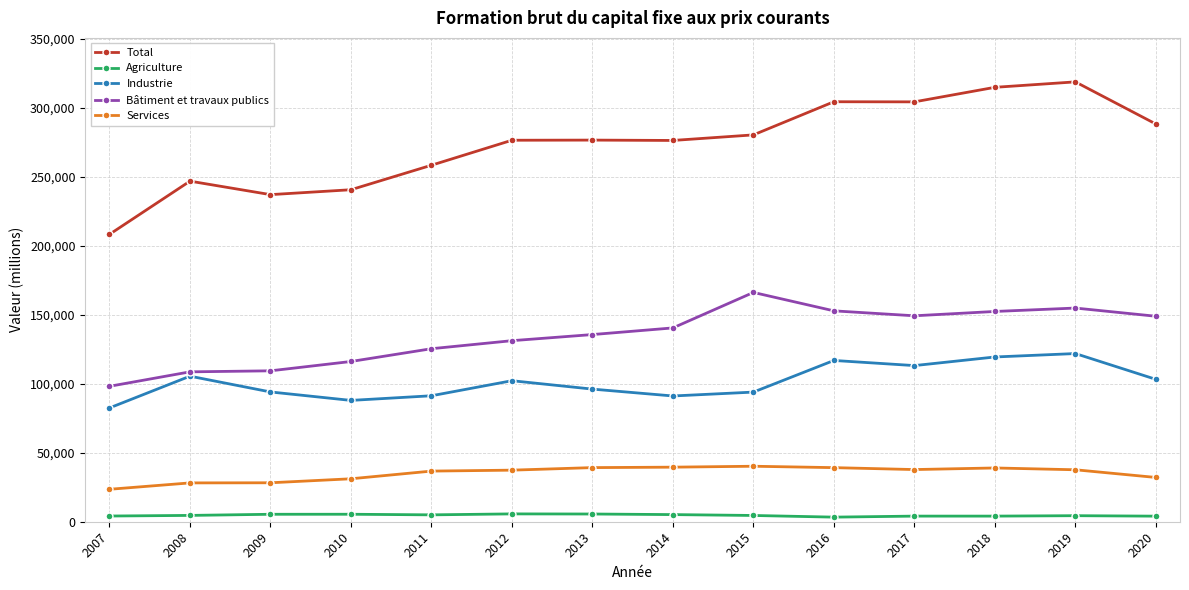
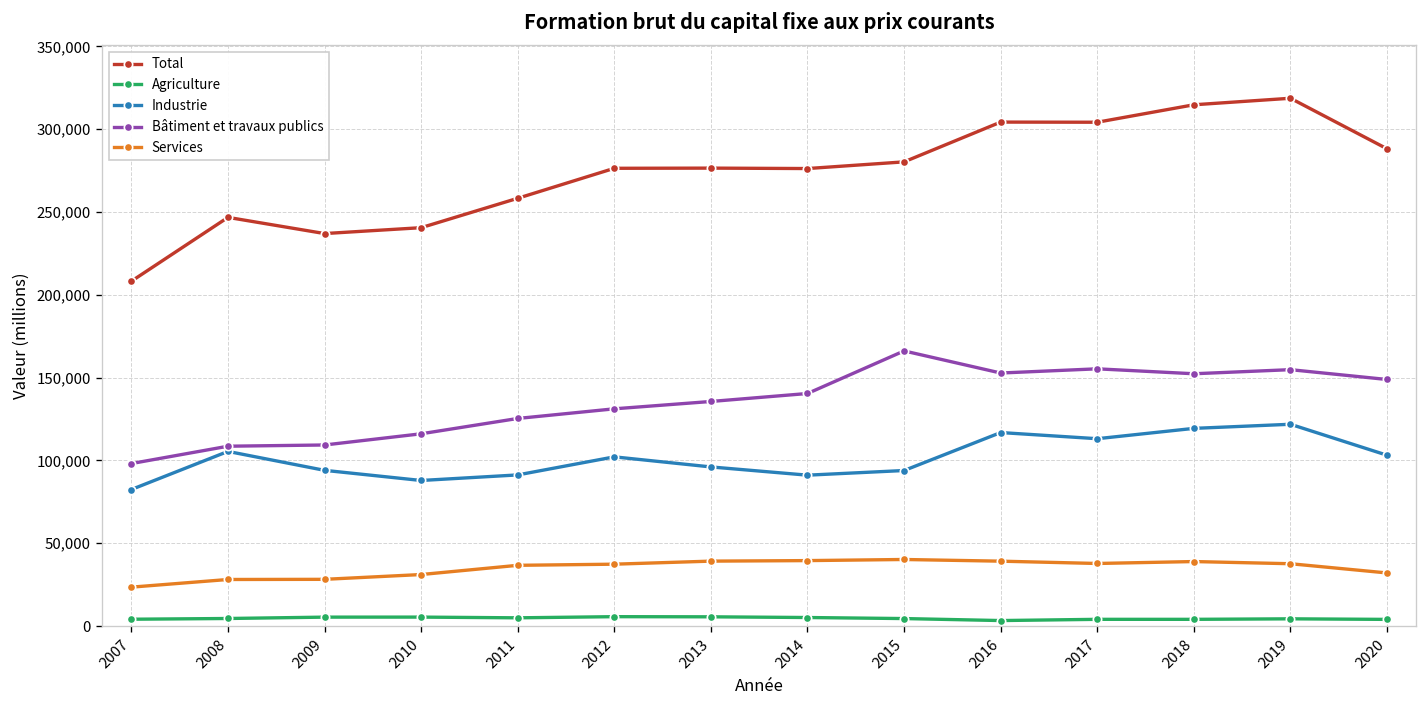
  {
    "Total": {
      "2007": "208,000",
      "2008": "247,000",
      "2009": "237,000",
      "2010": "241,000",
      "2011": "258,000",
      "2012": "276,000",
      "2013": "276,000",
      "2014": "276,000",
      "2015": "280,000",
      "2016": "304,000",
      "2017": "304,000",
      "2018": "315,000",
      "2019": "319,000",
      "2020": "288,000"
    },
    "Agriculture": {
      "2007": "4,000",
      "2008": "5,000",
      "2009": "5,000",
      "2010": "5,000",
      "2011": "5,000",
      "2012": "6,000",
      "2013": "6,000",
      "2014": "5,000",
      "2015": "5,000",
      "2016": "3,000",
      "2017": "4,000",
      "2018": "4,000",
      "2019": "4,000",
      "2020": "4,000"
    },
    "Industrie": {
      "2007": "82,000",
      "2008": "105,000",
      "2009": "94,000",
      "2010": "88,000",
      "2011": "91,000",
      "2012": "102,000",
      "2013": "96,000",
      "2014": "91,000",
      "2015": "94,000",
      "2016": "117,000",
      "2017": "113,000",
      "2018": "119,000",
      "2019": "122,000",
      "2020": "103,000"
    },
    "Bâtiment et travaux publics": {
      "2007": "98,000",
      "2008": "109,000",
      "2009": "109,000",
      "2010": "116,000",
      "2011": "125,000",
      "2012": "131,000",
      "2013": "136,000",
      "2014": "140,000",
      "2015": "166,000",
      "2016": "153,000",
-     "2017": "149,000",
+     "2017": "155,000",
      "2018": "152,000",
      "2019": "155,000",
      "2020": "149,000"
    },
    "Services": {
      "2007": "24,000",
      "2008": "28,000",
      "2009": "28,000",
      "2010": "31,000",
      "2011": "37,000",
      "2012": "37,000",
      "2013": "39,000",
      "2014": "40,000",
      "2015": "40,000",
      "2016": "39,000",
      "2017": "38,000",
      "2018": "39,000",
      "2019": "38,000",
      "2020": "32,000"
    }
  }
